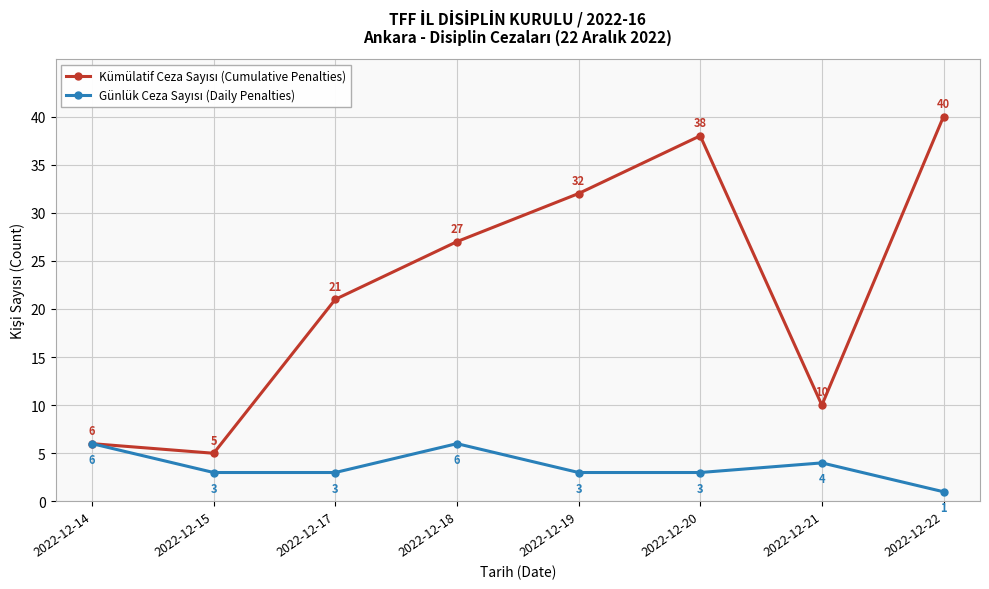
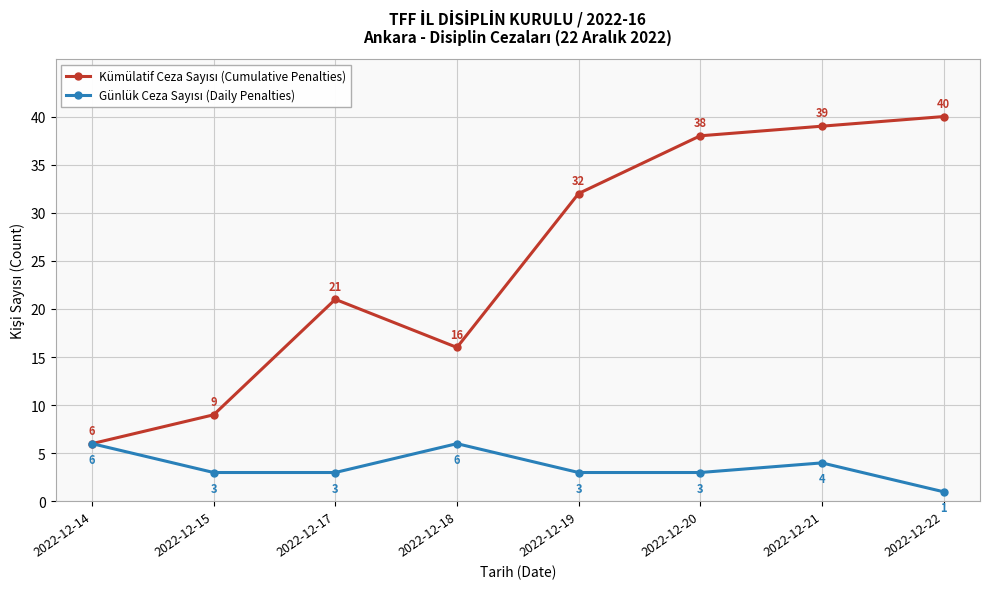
  {
    "Kümülatif Ceza Sayısı (Cumulative Penalties)": {
-     "2022-12-15": 5,
+     "2022-12-15": 9,
      "2022-12-17": 21,
-     "2022-12-18": 27,
+     "2022-12-18": 16,
      "2022-12-19": 32,
      "2022-12-20": 38,
-     "2022-12-21": 10,
+     "2022-12-21": 39,
      "2022-12-22": 40
    },
    "Günlük Ceza Sayısı (Daily Penalties)": {
      "2022-12-15": 3,
      "2022-12-17": 3,
      "2022-12-18": 6,
      "2022-12-19": 3,
      "2022-12-20": 3,
      "2022-12-21": 4,
      "2022-12-22": 1
    }
  }
